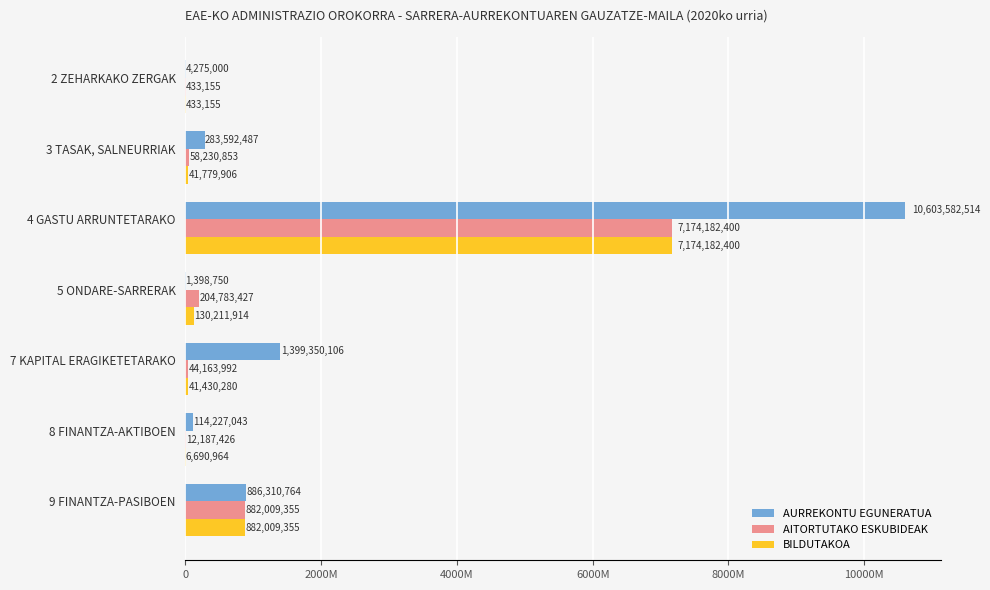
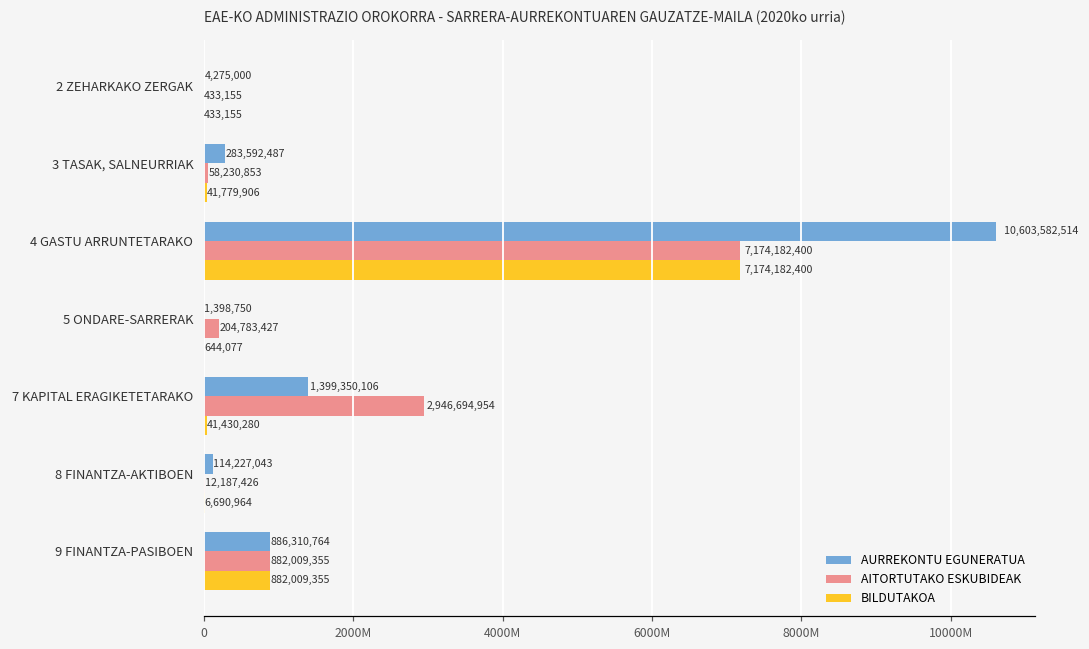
  {
    "AURREKONTU EGUNERATUA": {
      "2 ZEHARKAKO ZERGAK": "4,275,000",
      "3 TASAK, SALNEURRIAK": "283,592,487",
      "4 GASTU ARRUNTETARAKO": "10,603,582,514",
      "5 ONDARE-SARRERAK": "1,398,750",
      "7 KAPITAL ERAGIKETETARAKO": "1,399,350,106",
      "8 FINANTZA-AKTIBOEN": "114,227,043",
      "9 FINANTZA-PASIBOEN": "886,310,764"
    },
    "AITORTUTAKO ESKUBIDEAK": {
      "2 ZEHARKAKO ZERGAK": "433,155",
      "3 TASAK, SALNEURRIAK": "58,230,853",
      "4 GASTU ARRUNTETARAKO": "7,174,182,400",
      "5 ONDARE-SARRERAK": "204,783,427",
-     "7 KAPITAL ERAGIKETETARAKO": "44,163,992",
+     "7 KAPITAL ERAGIKETETARAKO": "2,946,694,954",
      "8 FINANTZA-AKTIBOEN": "12,187,426",
      "9 FINANTZA-PASIBOEN": "882,009,355"
    },
    "BILDUTAKOA": {
      "2 ZEHARKAKO ZERGAK": "433,155",
      "3 TASAK, SALNEURRIAK": "41,779,906",
      "4 GASTU ARRUNTETARAKO": "7,174,182,400",
-     "5 ONDARE-SARRERAK": "130,211,914",
+     "5 ONDARE-SARRERAK": "644,077",
      "7 KAPITAL ERAGIKETETARAKO": "41,430,280",
      "8 FINANTZA-AKTIBOEN": "6,690,964",
      "9 FINANTZA-PASIBOEN": "882,009,355"
    }
  }
